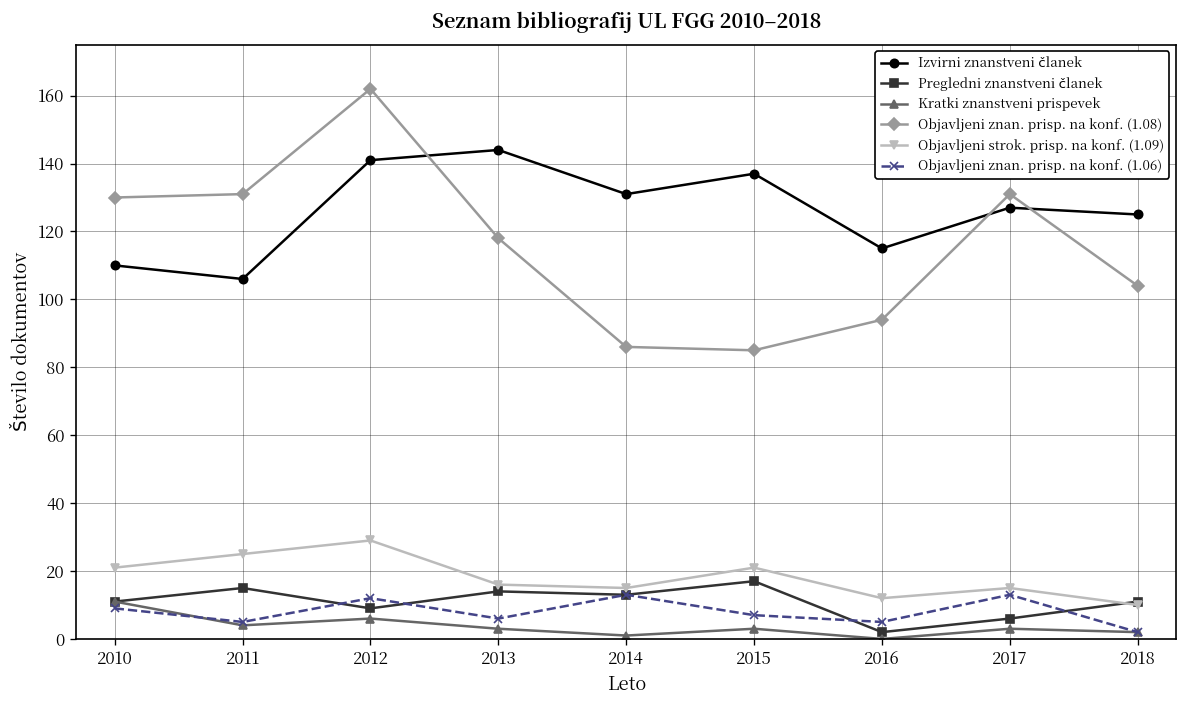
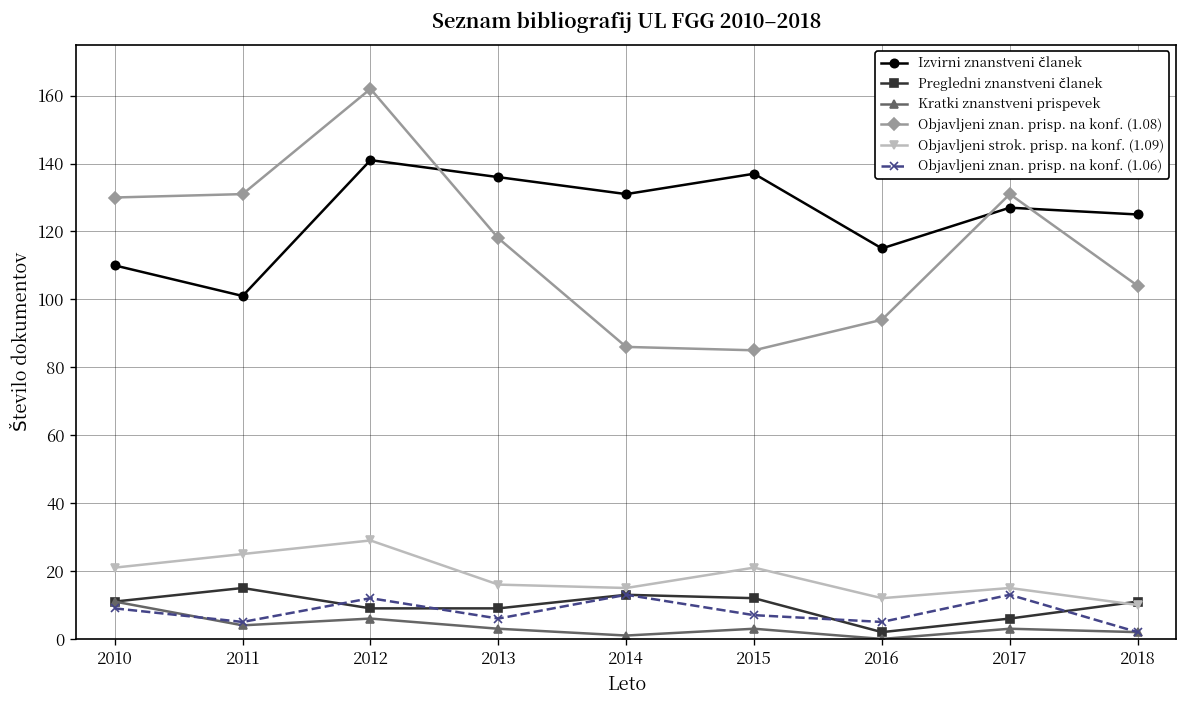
  {
    "Izvirni znanstveni članek": {
      "2010": 110,
-     "2011": 106,
+     "2011": 101,
      "2012": 141,
-     "2013": 144,
+     "2013": 136,
      "2014": 131,
      "2015": 137,
      "2016": 115,
      "2017": 127,
      "2018": 125
    },
    "Pregledni znanstveni članek": {
      "2011": 15,
      "2012": 9,
-     "2013": 14,
-     "2015": 17,
+     "2013": 9,
+     "2015": 12,
      "2016": 2,
      "2017": 6,
      "2018": 11
    }
  }
